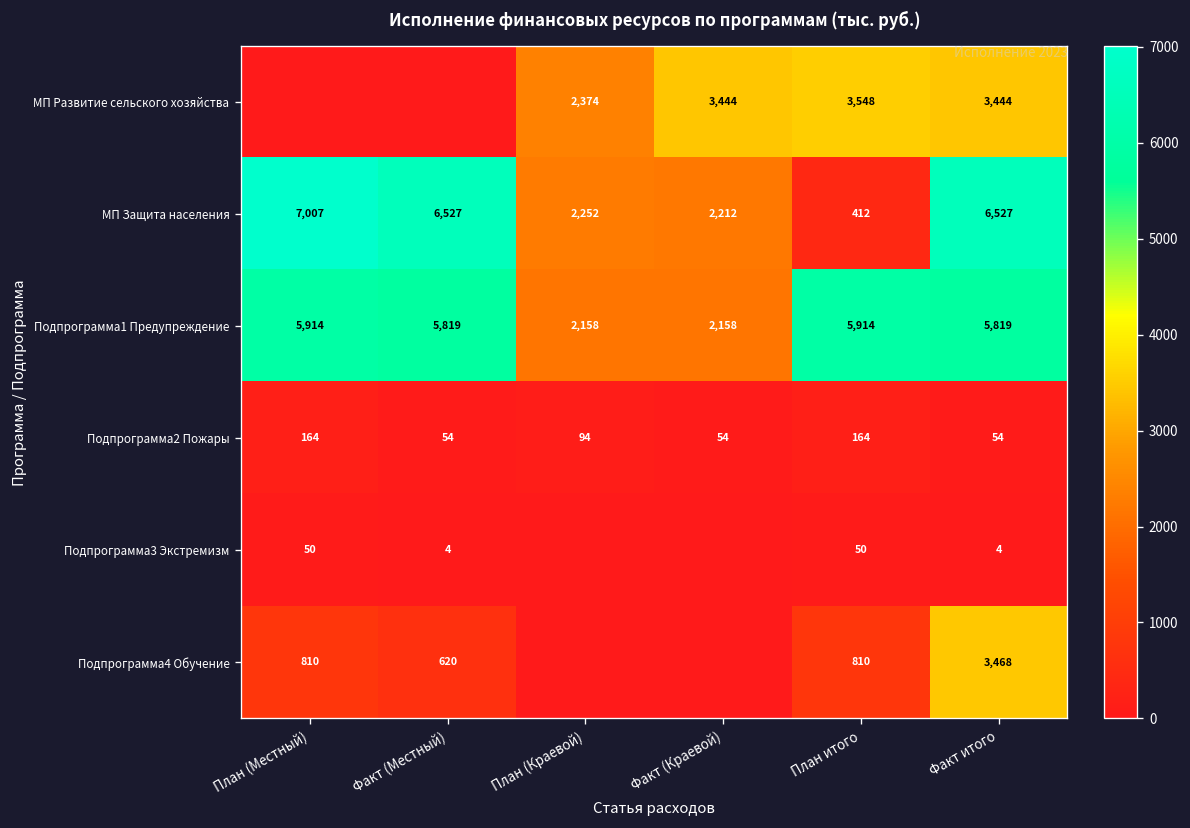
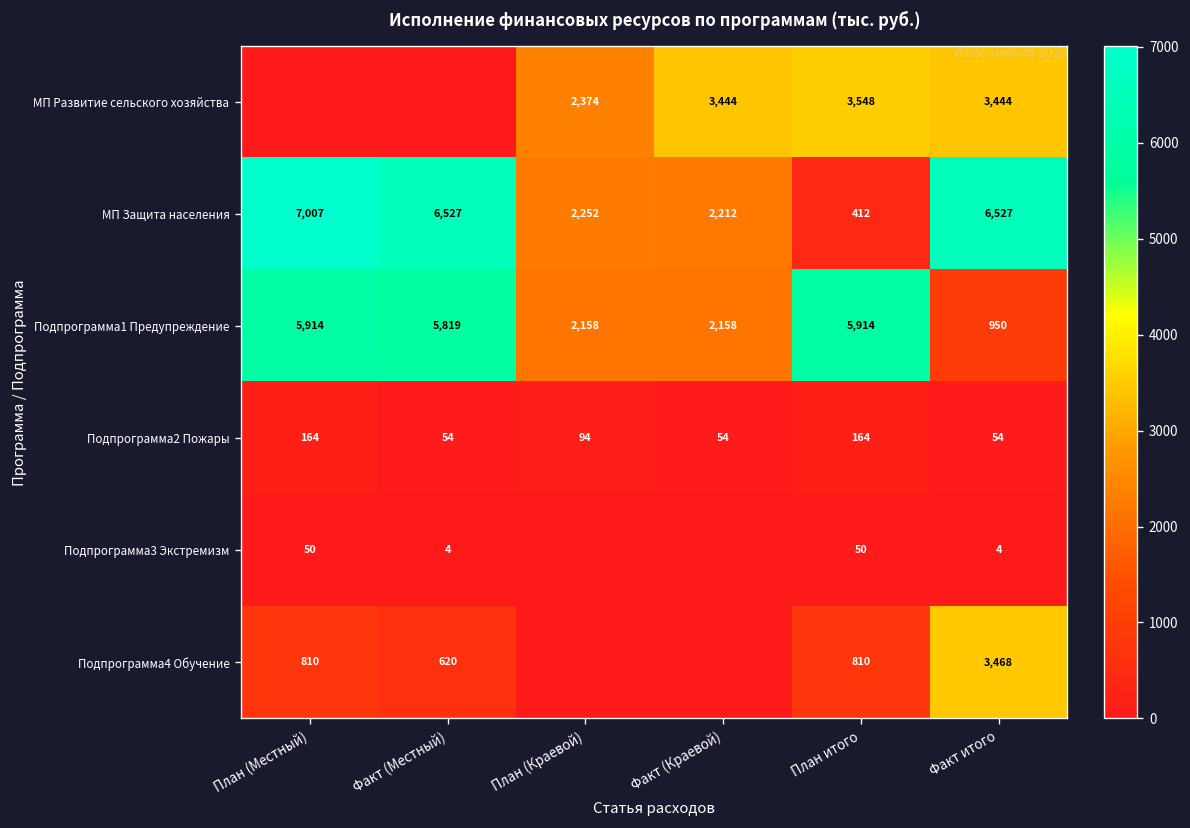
  {
    "МП Развитие сельского хозяйства": {
      "План (Краевой)": "2,374",
      "Факт (Краевой)": "3,444",
      "План итого": "3,548"
    },
    "МП Защита населения": {
      "План (Местный)": "7,007",
      "Факт (Местный)": "6,527",
      "План (Краевой)": "2,252",
      "Факт (Краевой)": "2,212",
      "План итого": "412",
      "Факт итого": "6,527"
    },
    "Подпрограмма1 Предупреждение": {
      "План (Местный)": "5,914",
      "Факт (Местный)": "5,819",
      "План (Краевой)": "2,158",
      "Факт (Краевой)": "2,158",
      "План итого": "5,914",
-     "Факт итого": "5,819"
+     "Факт итого": "950"
    },
    "Подпрограмма2 Пожары": {
      "План (Местный)": "164",
      "Факт (Местный)": "54",
      "План (Краевой)": "94",
      "Факт (Краевой)": "54",
      "План итого": "164",
      "Факт итого": "54"
    },
    "Подпрограмма3 Экстремизм": {
      "План (Местный)": "50",
      "Факт (Местный)": "4",
      "План итого": "50",
      "Факт итого": "4"
    },
    "Подпрограмма4 Обучение": {
      "План (Местный)": "810",
      "Факт (Местный)": "620",
      "План итого": "810",
      "Факт итого": "3,468"
    }
  }
